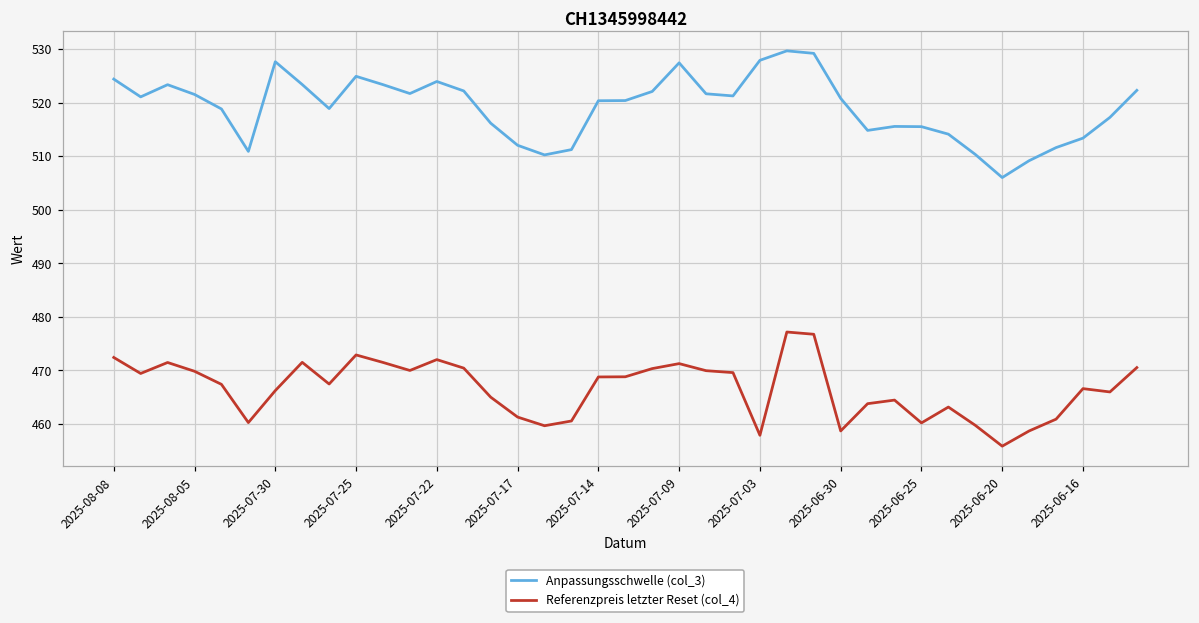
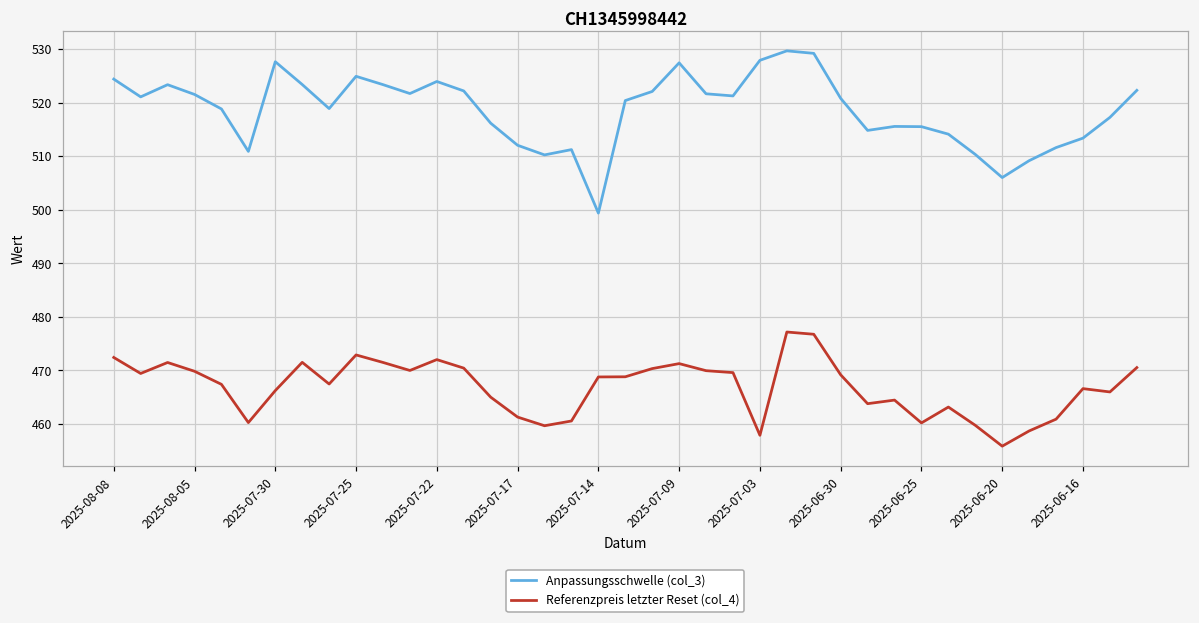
  {
    "Anpassungsschwelle (col_3)": {
      "2025-08-08": 524,
      "2025-08-05": 522,
      "2025-07-30": 528,
      "2025-07-25": 525,
      "2025-07-22": 524,
      "2025-07-17": 512,
-     "2025-07-14": 520,
+     "2025-07-14": 499,
      "2025-07-09": 527,
      "2025-07-03": 528,
      "2025-06-30": 521,
      "2025-06-25": 516,
      "2025-06-20": 506,
      "2025-06-16": 513
    },
    "Referenzpreis letzter Reset (col_4)": {
      "2025-08-08": 472,
      "2025-08-05": 470,
      "2025-07-30": 466,
      "2025-07-25": 473,
      "2025-07-22": 472,
      "2025-07-17": 461,
      "2025-07-14": 469,
      "2025-07-09": 471,
      "2025-07-03": 458,
-     "2025-06-30": 459,
+     "2025-06-30": 469,
      "2025-06-25": 460,
      "2025-06-20": 456,
      "2025-06-16": 467
    }
  }
